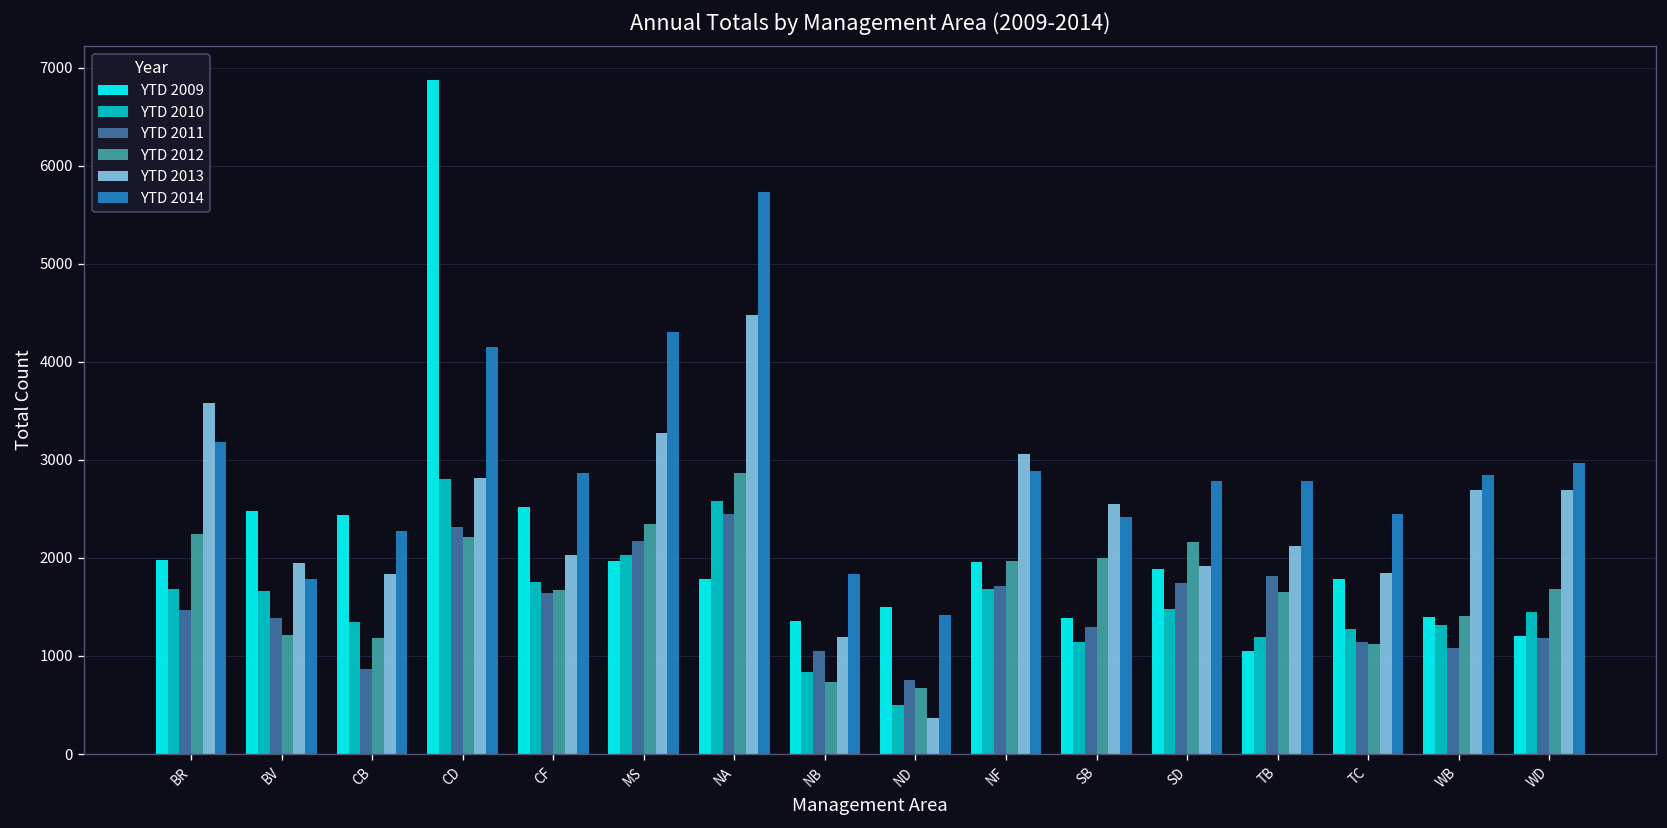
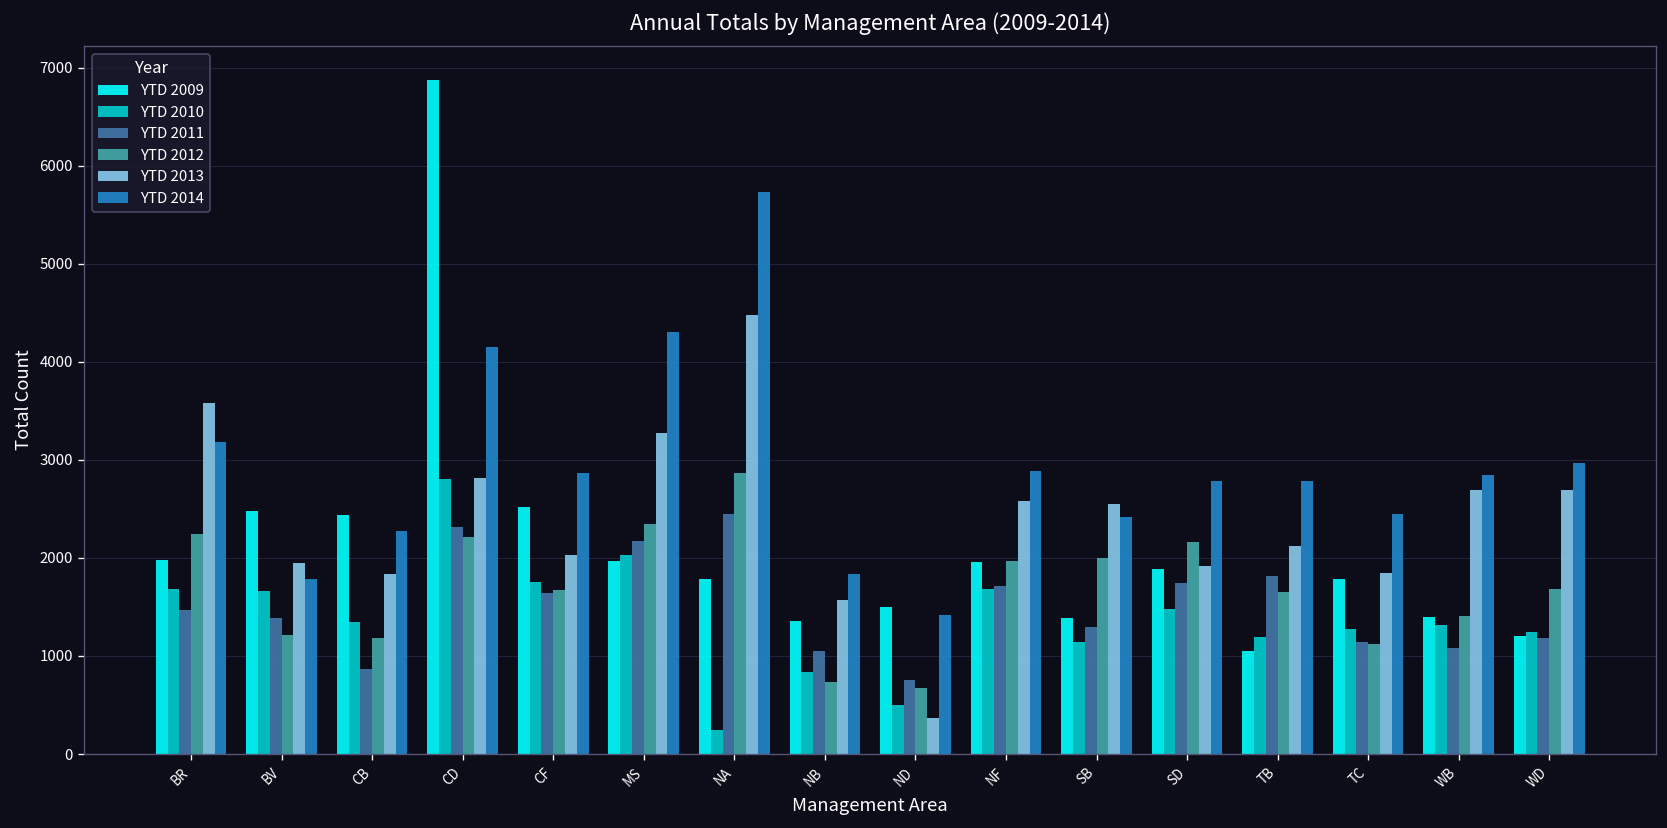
  {
    "YTD 2009": {
      "BR": 2000,
      "BV": 2500,
      "CB": 2400,
      "CD": 6900,
      "CF": 2500,
      "MS": 2000,
      "NA": 1800,
      "NB": 1400,
      "ND": 1500,
      "NF": 2000,
      "SB": 1400,
      "SD": 1900,
      "TB": 1000,
      "TC": 1800,
      "WB": 1400,
      "WD": 1200
    },
    "YTD 2010": {
      "BR": 1700,
      "BV": 1700,
      "CB": 1400,
      "CD": 2800,
      "CF": 1800,
      "MS": 2000,
-     "NA": 2600,
+     "NA": 200,
      "NB": 800,
      "ND": 500,
      "NF": 1700,
      "SB": 1100,
      "SD": 1500,
      "TB": 1200,
      "TC": 1300,
      "WB": 1300,
-     "WD": 1500
+     "WD": 1200
    },
    "YTD 2013": {
      "BR": 3600,
      "BV": 1900,
      "CB": 1800,
      "CD": 2800,
      "CF": 2000,
      "MS": 3300,
      "NA": 4500,
-     "NB": 1200,
+     "NB": 1600,
      "ND": 400,
-     "NF": 3100,
+     "NF": 2600,
      "SB": 2500,
      "SD": 1900,
      "TB": 2100,
      "TC": 1800,
      "WB": 2700,
      "WD": 2700
    }
  }
